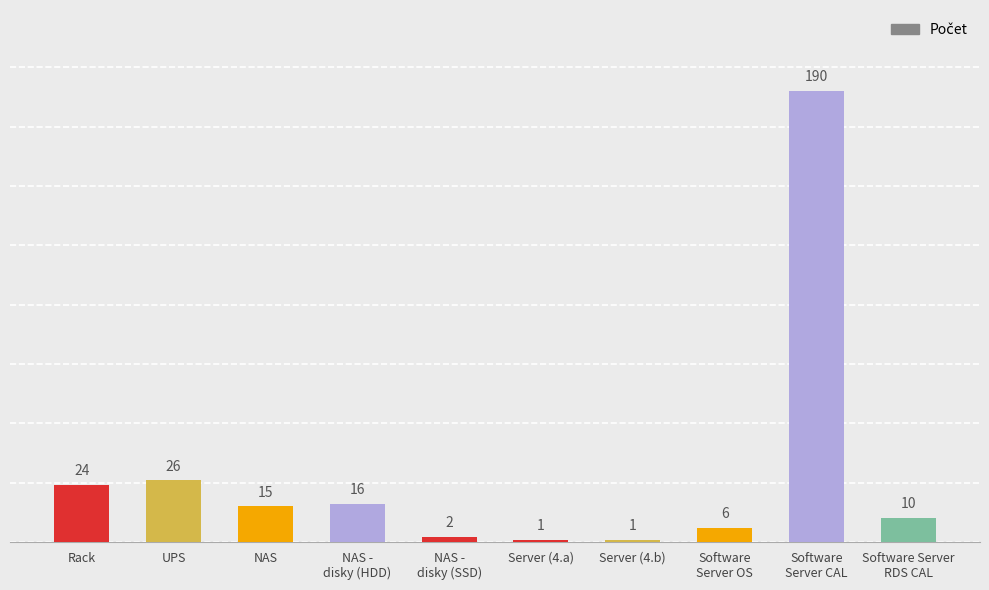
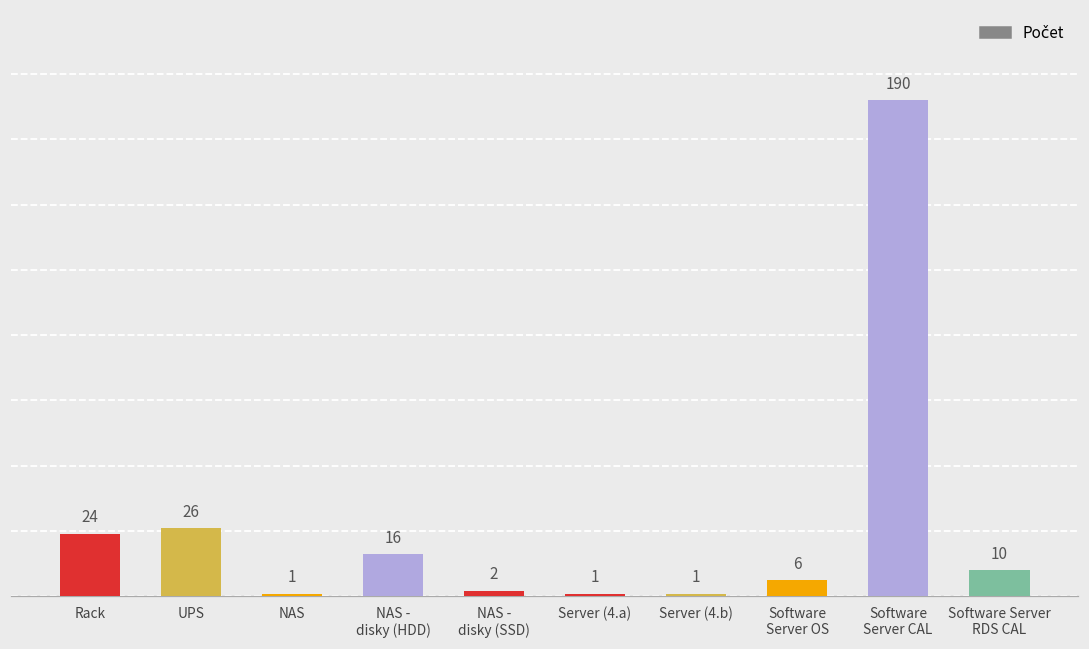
  {
    "Rack": 24,
    "UPS": 26,
-   "NAS": 15,
+   "NAS": 1,
    "NAS - disky (HDD)": 16,
    "NAS - disky (SSD)": 2,
    "Server (4.a)": 1,
    "Server (4.b)": 1,
    "Software Server OS": 6,
    "Software Server CAL": 190,
    "Software Server RDS CAL": 10
  }
